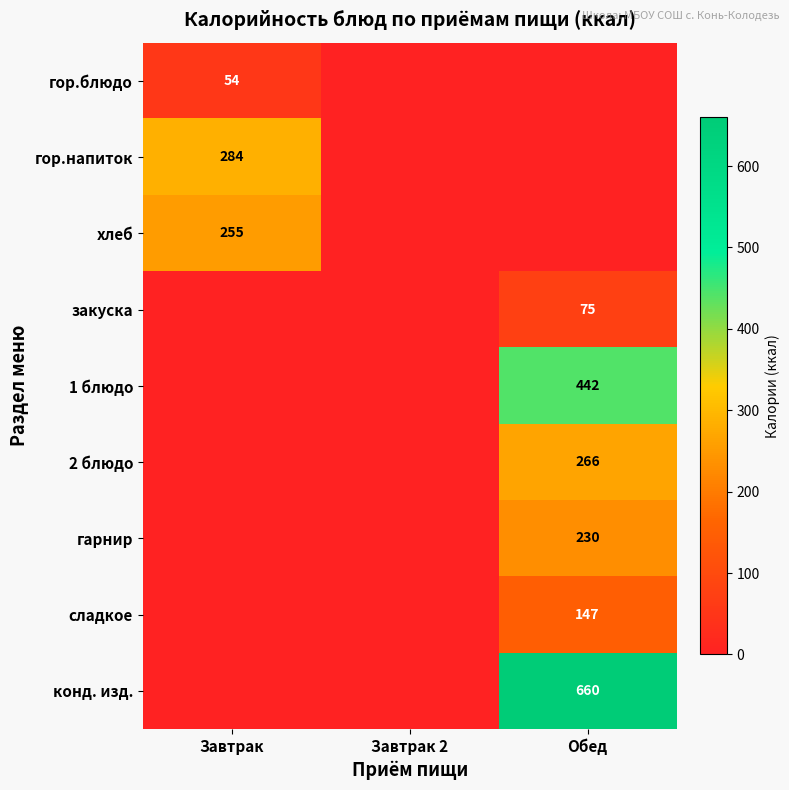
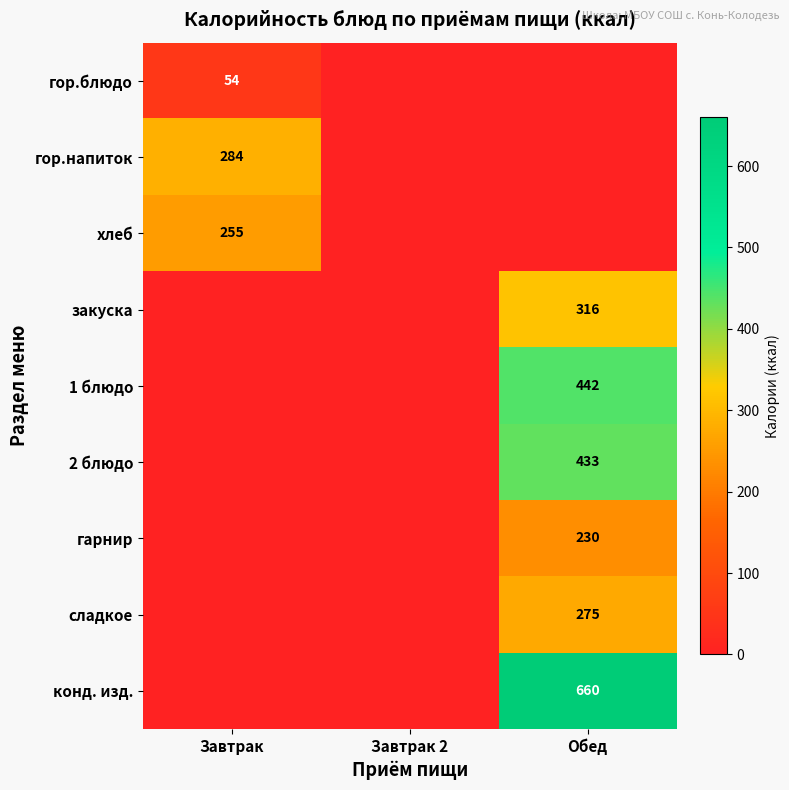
  {
    "гор.блюдо": {
      "Завтрак": 54
    },
    "гор.напиток": {
      "Завтрак": 284
    },
    "хлеб": {
      "Завтрак": 255
    },
    "закуска": {
-     "Обед": 75
+     "Обед": 316
    },
    "1 блюдо": {
      "Обед": 442
    },
    "2 блюдо": {
-     "Обед": 266
+     "Обед": 433
    },
    "гарнир": {
      "Обед": 230
    },
    "сладкое": {
-     "Обед": 147
+     "Обед": 275
    },
    "конд. изд.": {
      "Обед": 660
    }
  }
